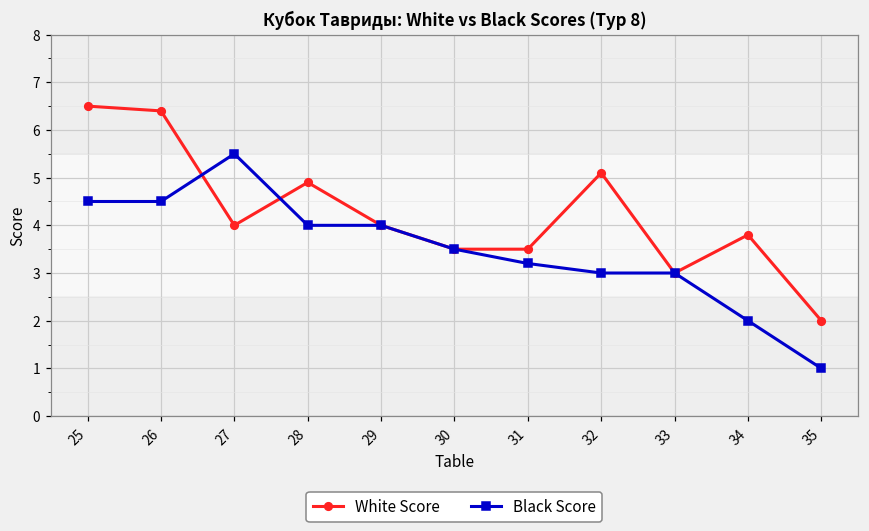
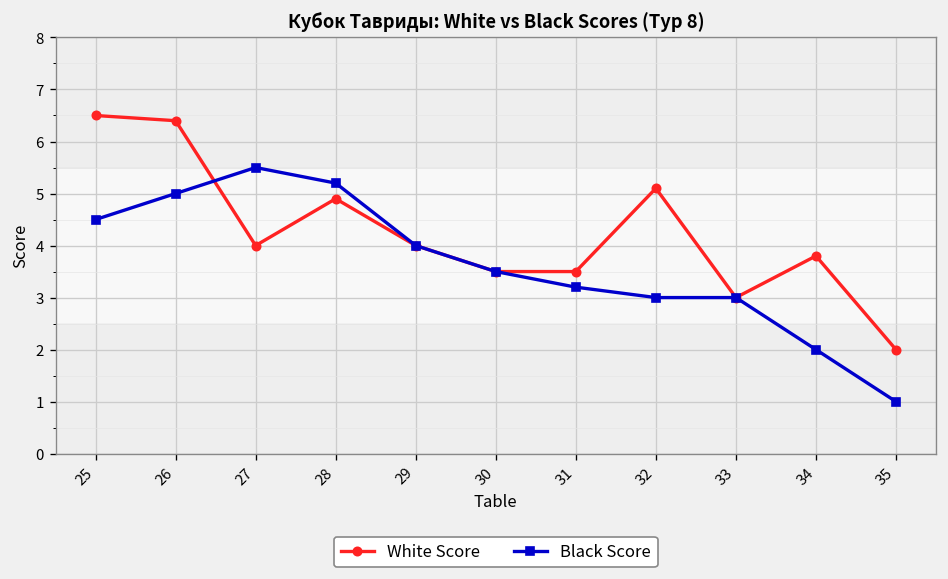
  {
    "White Score": {
      "25": 6.5,
      "26": 6.4,
      "27": 4.0,
      "28": 4.9,
      "31": 3.5,
      "32": 5.1,
      "34": 3.8,
      "35": 2.0
    },
    "Black Score": {
      "25": 4.5,
-     "26": 4.5,
+     "26": 5.0,
      "27": 5.5,
-     "28": 4.0,
+     "28": 5.2,
      "31": 3.2,
      "32": 3.0,
      "34": 2.0,
      "35": 1.0
    }
  }
